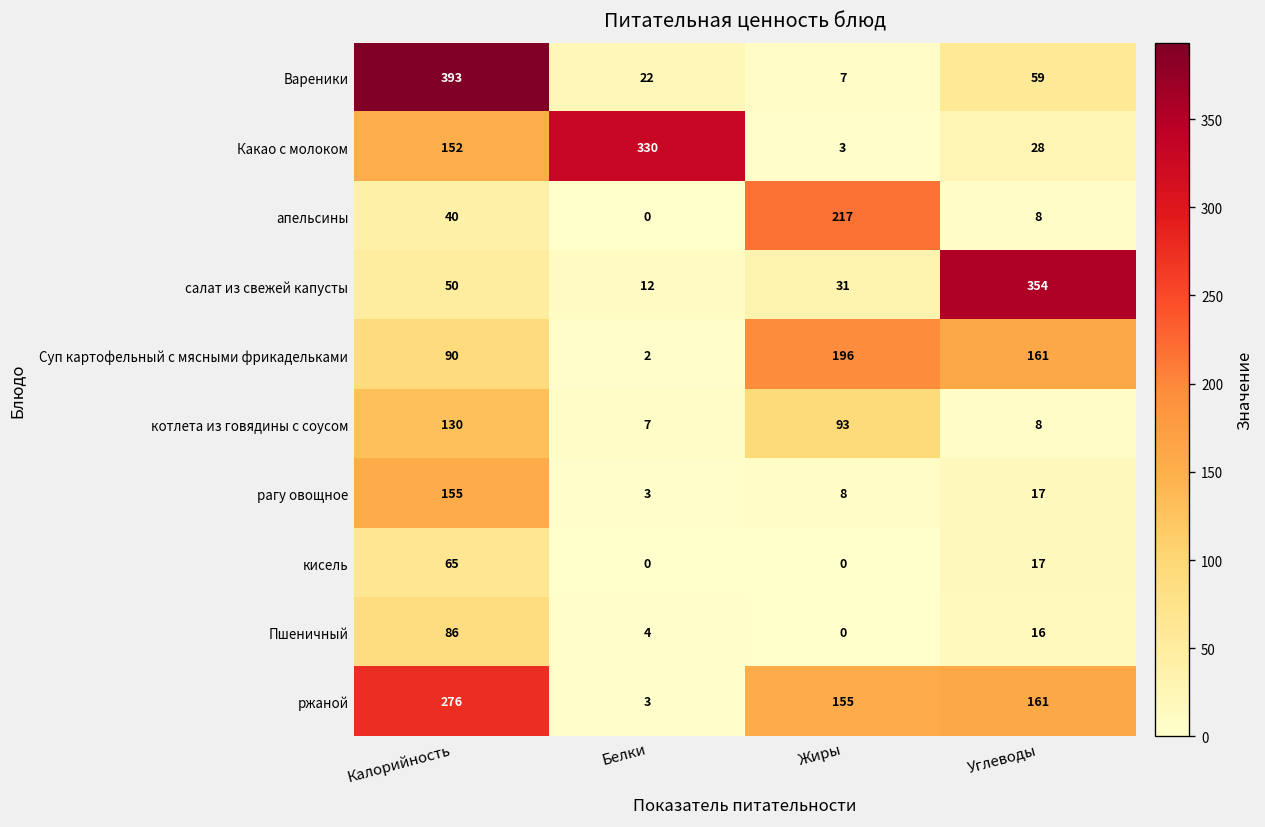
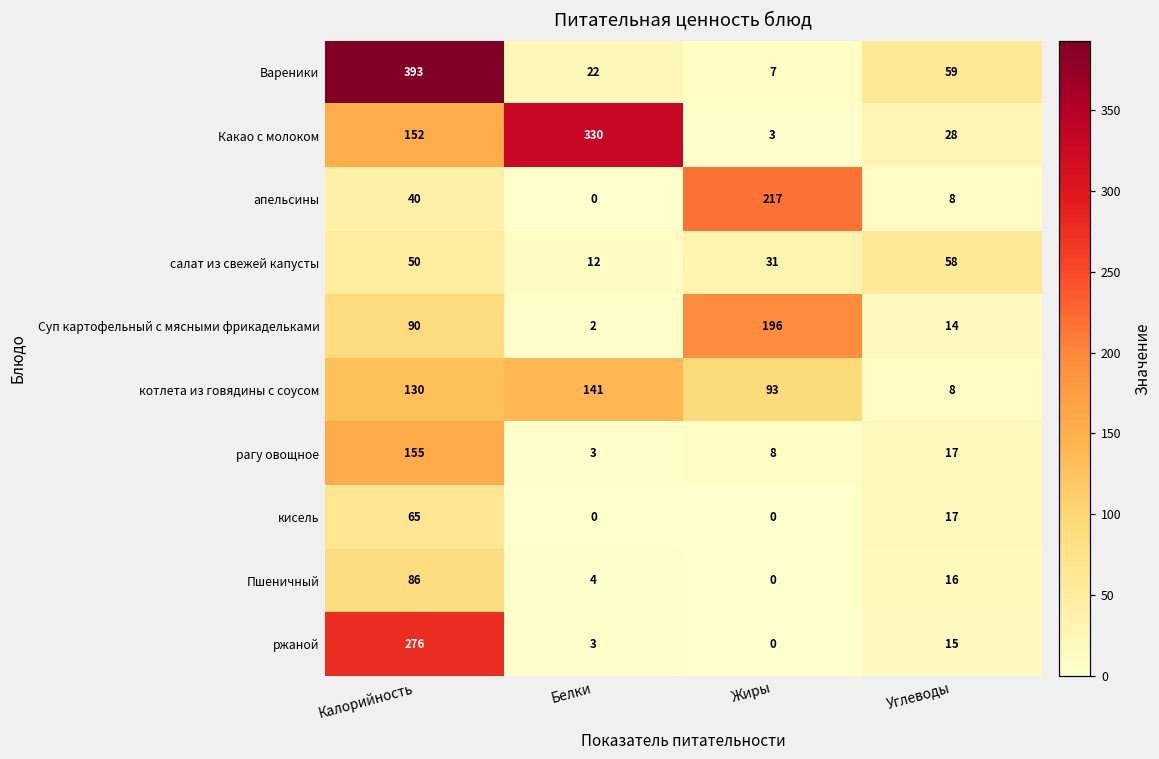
  {
    "Вареники": {
      "Калорийность": 393,
      "Белки": 22,
      "Жиры": 7,
      "Углеводы": 59
    },
    "Какао с молоком": {
      "Калорийность": 152,
      "Белки": 330,
      "Жиры": 3,
      "Углеводы": 28
    },
    "апельсины": {
      "Калорийность": 40,
      "Белки": 0,
      "Жиры": 217,
      "Углеводы": 8
    },
    "салат из свежей капусты": {
      "Калорийность": 50,
      "Белки": 12,
      "Жиры": 31,
-     "Углеводы": 354
+     "Углеводы": 58
    },
    "Суп картофельный с мясными фрикадельками": {
      "Калорийность": 90,
      "Белки": 2,
      "Жиры": 196,
-     "Углеводы": 161
+     "Углеводы": 14
    },
    "котлета из говядины с соусом": {
      "Калорийность": 130,
-     "Белки": 7,
+     "Белки": 141,
      "Жиры": 93,
      "Углеводы": 8
    },
    "рагу овощное": {
      "Калорийность": 155,
      "Белки": 3,
      "Жиры": 8,
      "Углеводы": 17
    },
    "кисель": {
      "Калорийность": 65,
      "Белки": 0,
      "Жиры": 0,
      "Углеводы": 17
    },
    "Пшеничный": {
      "Калорийность": 86,
      "Белки": 4,
      "Жиры": 0,
      "Углеводы": 16
    },
    "ржаной": {
      "Калорийность": 276,
      "Белки": 3,
-     "Жиры": 155,
-     "Углеводы": 161
+     "Жиры": 0,
+     "Углеводы": 15
    }
  }
